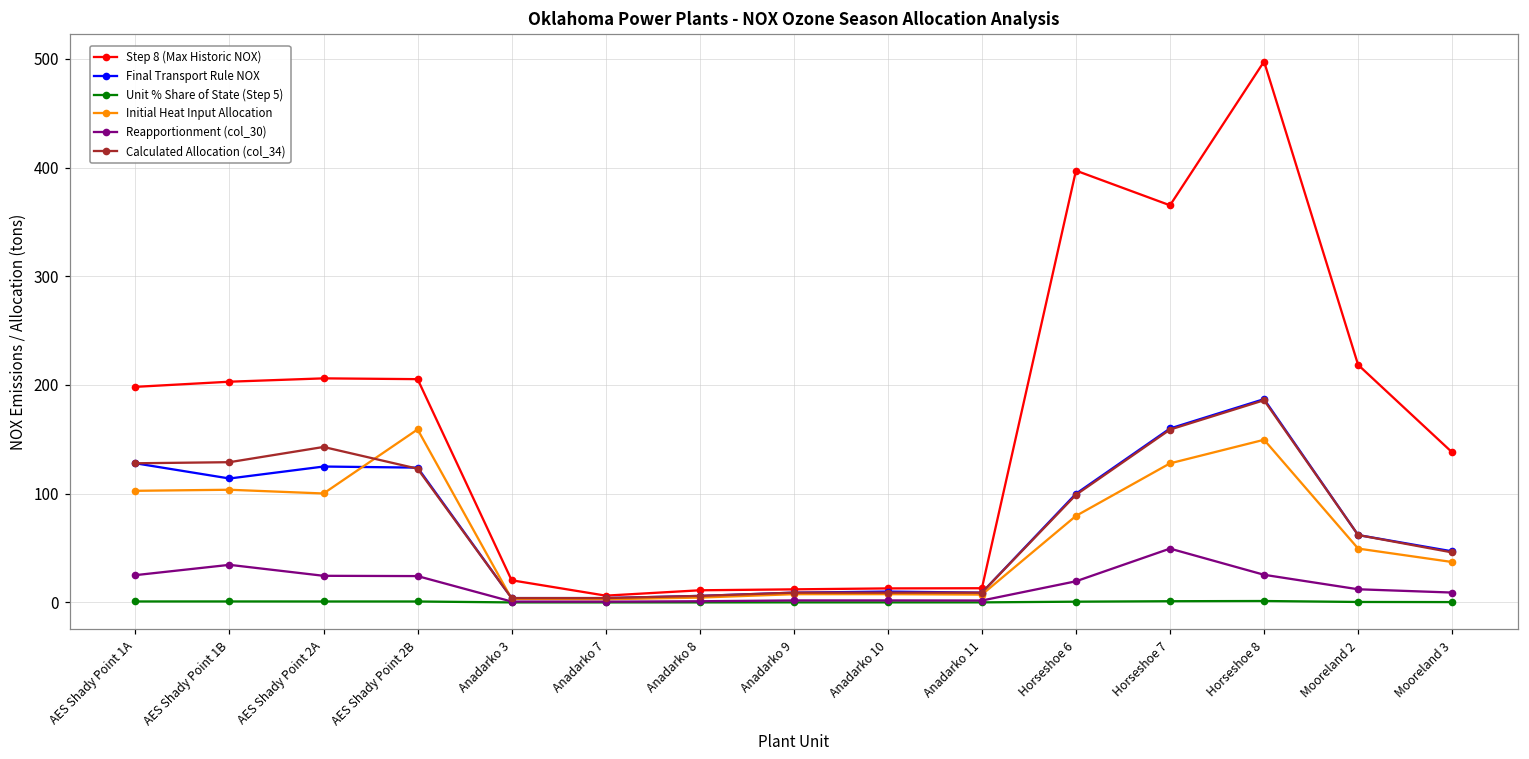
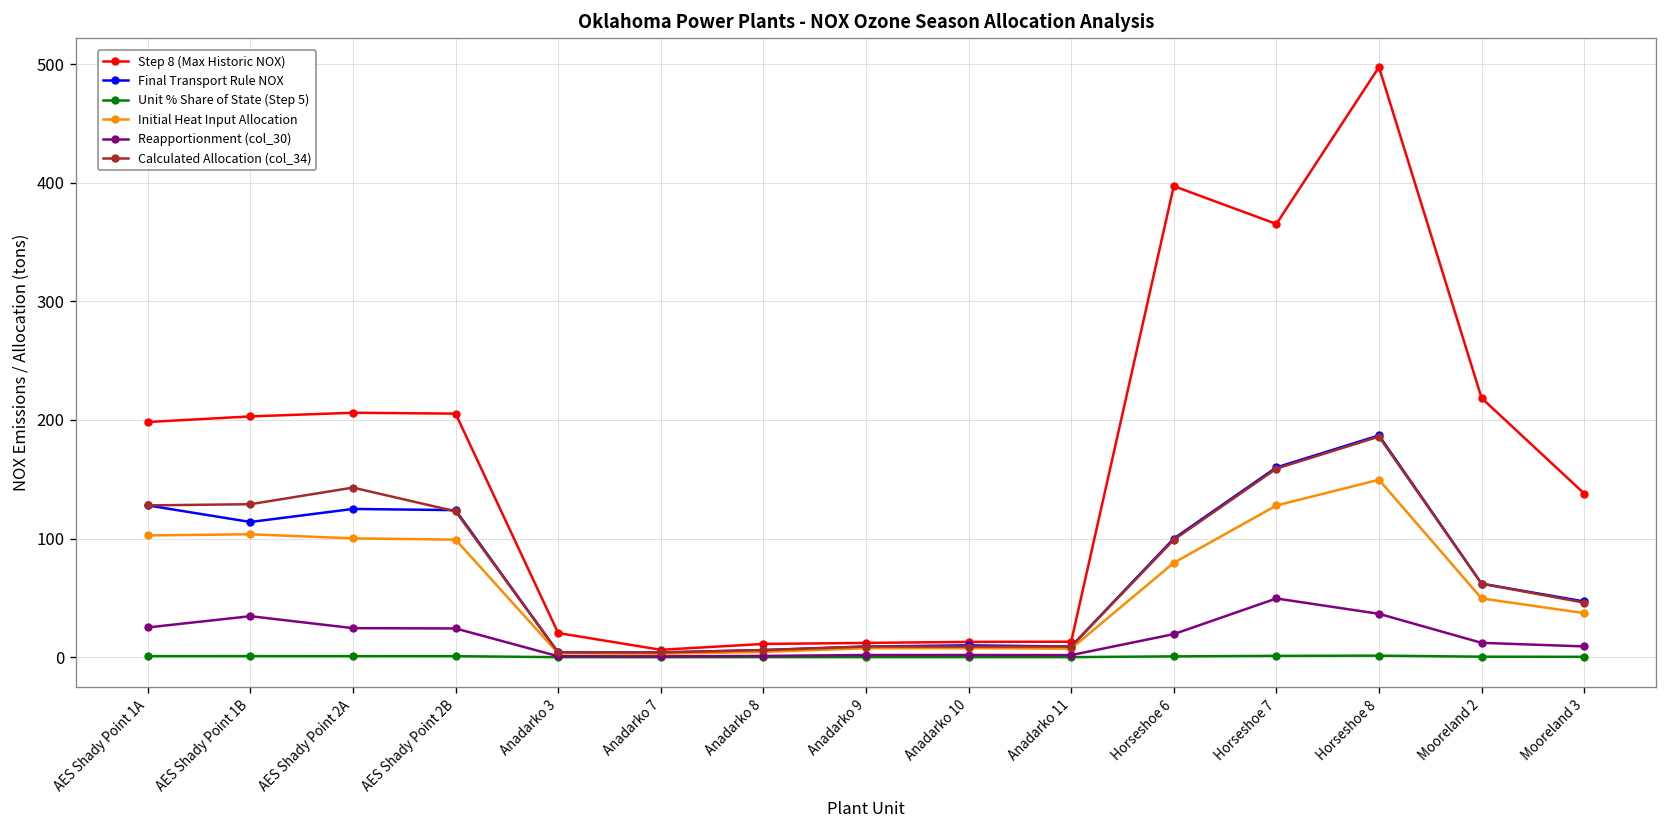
  {
    "Step 8 (Max Historic NOX)": {
      "AES Shady Point 1A": 200,
      "AES Shady Point 1B": 200,
      "AES Shady Point 2A": 210,
      "AES Shady Point 2B": 210,
      "Anadarko 3": 20,
      "Anadarko 8": 10,
      "Anadarko 9": 10,
      "Anadarko 10": 10,
      "Anadarko 11": 10,
      "Horseshoe 6": 400,
      "Horseshoe 7": 370,
      "Horseshoe 8": 500,
      "Mooreland 2": 220,
      "Mooreland 3": 140
    },
    "Final Transport Rule NOX": {
      "AES Shady Point 1B": 110,
      "AES Shady Point 2A": 130
    },
    "Unit % Share of State (Step 5)": {
      "AES Shady Point 1A": 0,
      "AES Shady Point 1B": 0,
      "AES Shady Point 2A": 0,
      "AES Shady Point 2B": 0,
      "Horseshoe 6": 0,
      "Horseshoe 7": 0,
      "Horseshoe 8": 0,
      "Mooreland 2": 0,
      "Mooreland 3": 0
    },
    "Initial Heat Input Allocation": {
      "AES Shady Point 1A": 100,
      "AES Shady Point 1B": 100,
      "AES Shady Point 2A": 100,
-     "AES Shady Point 2B": 160,
+     "AES Shady Point 2B": 100,
      "Horseshoe 6": 80,
      "Horseshoe 7": 130,
      "Horseshoe 8": 150,
      "Mooreland 2": 50,
      "Mooreland 3": 40
    },
    "Reapportionment (col_30)": {
      "AES Shady Point 1A": 30,
      "AES Shady Point 1B": 30,
      "AES Shady Point 2A": 20,
      "AES Shady Point 2B": 20,
      "Horseshoe 6": 20,
      "Horseshoe 7": 50,
-     "Horseshoe 8": 30,
+     "Horseshoe 8": 40,
      "Mooreland 2": 10,
      "Mooreland 3": 10
    },
    "Calculated Allocation (col_34)": {
      "AES Shady Point 1B": 130,
      "AES Shady Point 2A": 140
    }
  }
